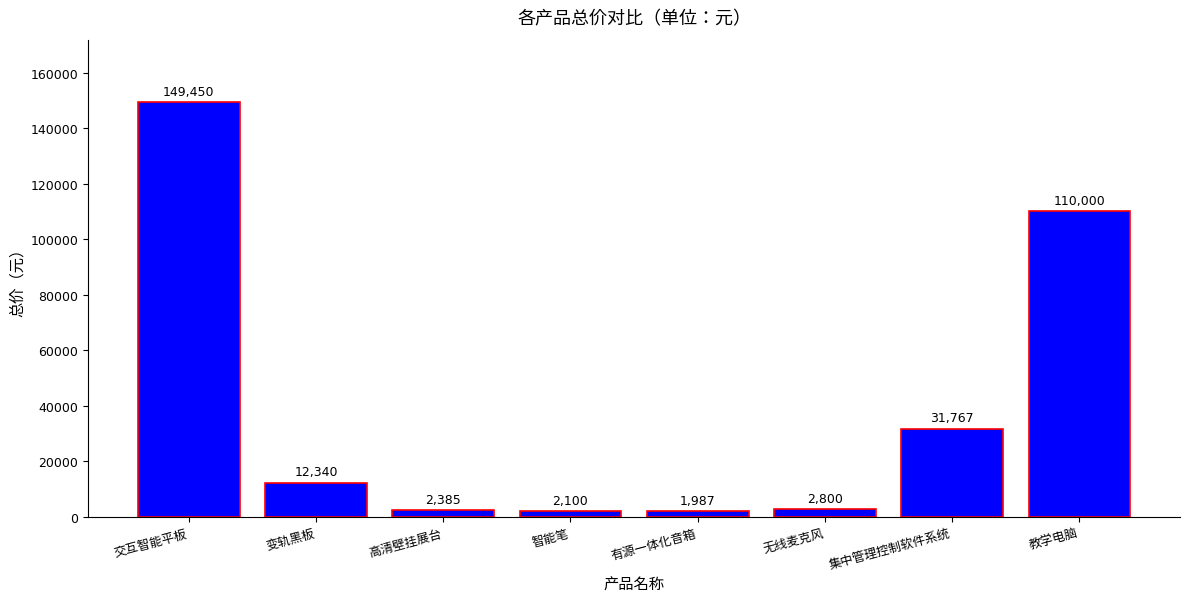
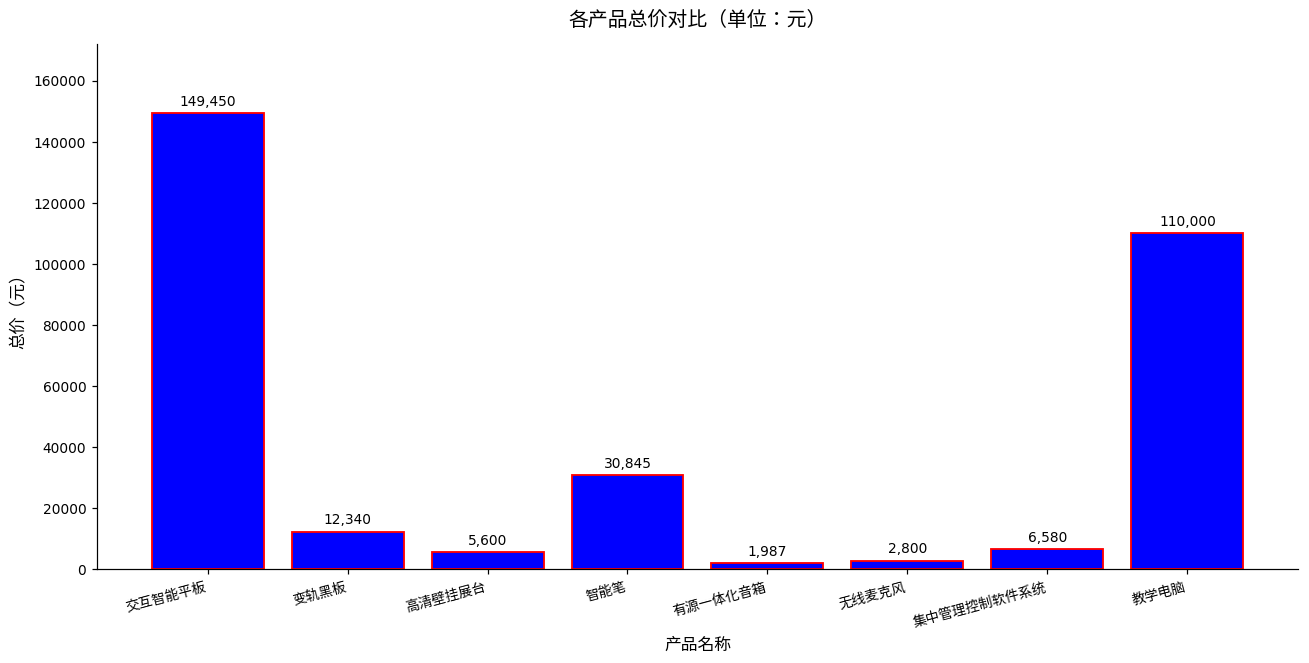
  {
    "交互智能平板": "149,450",
    "变轨黑板": "12,340",
-   "高清壁挂展台": "2,385",
-   "智能笔": "2,100",
+   "高清壁挂展台": "5,600",
+   "智能笔": "30,845",
    "有源一体化音箱": "1,987",
    "无线麦克风": "2,800",
-   "集中管理控制软件系统": "31,767",
+   "集中管理控制软件系统": "6,580",
    "教学电脑": "110,000"
  }
